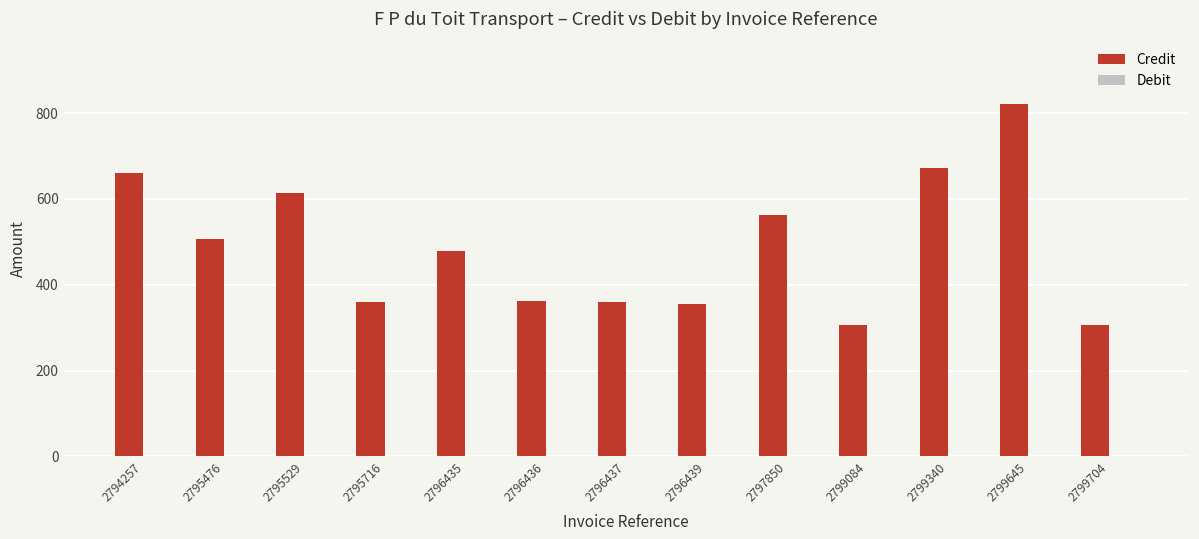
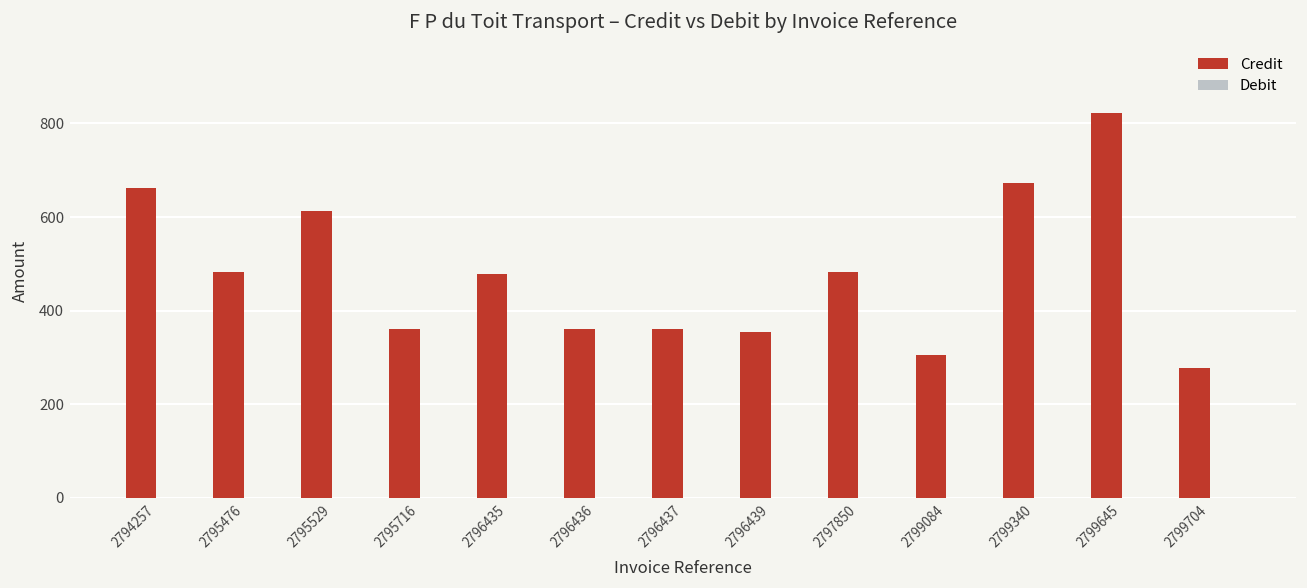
  {
    "Credit": {
      "2794257": 660,
-     "2795476": 510,
+     "2795476": 480,
      "2795529": 610,
      "2795716": 360,
      "2796435": 480,
      "2796436": 360,
      "2796437": 360,
      "2796439": 350,
-     "2797850": 560,
+     "2797850": 480,
      "2799084": 310,
      "2799340": 670,
      "2799645": 820,
-     "2799704": 310
+     "2799704": 280
    },
    "Debit": {
      "2794257": 0,
      "2795476": 0,
      "2795529": 0,
      "2795716": 0,
      "2796435": 0,
      "2796436": 0,
      "2796437": 0,
      "2796439": 0,
      "2797850": 0,
      "2799084": 0,
      "2799340": 0,
      "2799645": 0,
      "2799704": 0
    }
  }
